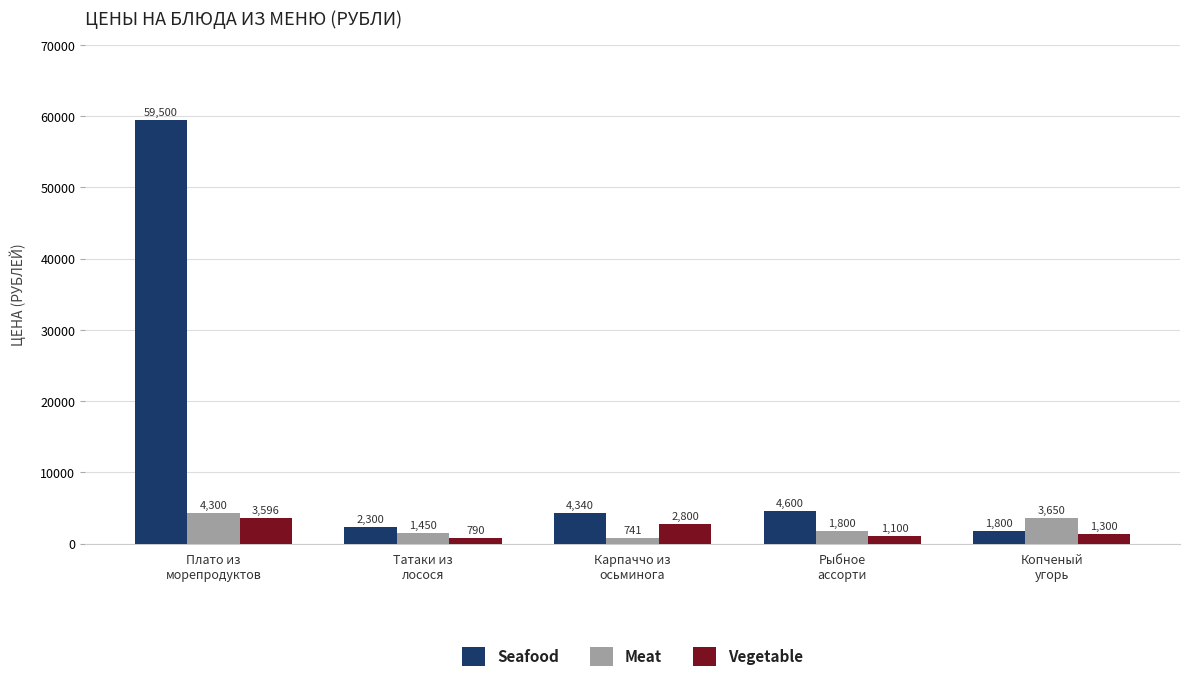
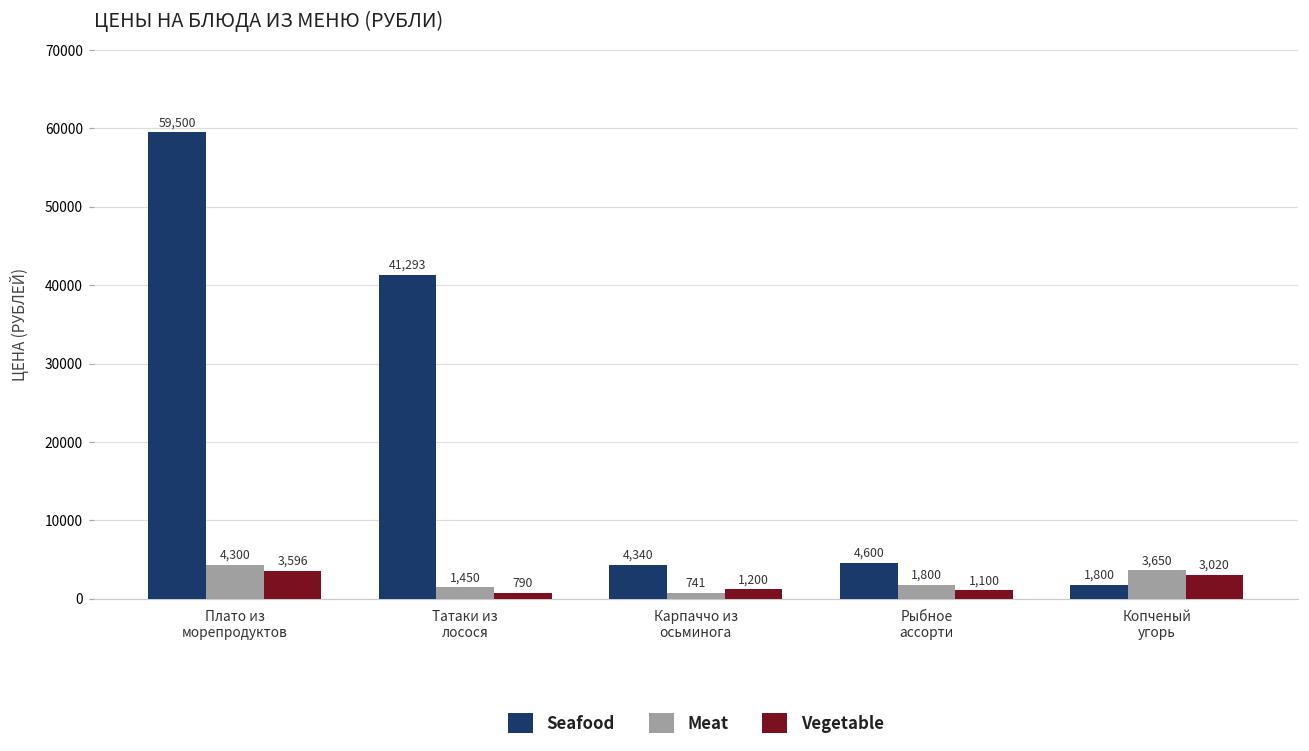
  {
    "Seafood": {
      "Плато из морепродуктов": "59,500",
-     "Татаки из лосося": "2,300",
+     "Татаки из лосося": "41,293",
      "Карпаччо из осьминога": "4,340",
      "Рыбное ассорти": "4,600",
      "Копченый угорь": "1,800"
    },
    "Meat": {
      "Плато из морепродуктов": "4,300",
      "Татаки из лосося": "1,450",
      "Карпаччо из осьминога": "741",
      "Рыбное ассорти": "1,800",
      "Копченый угорь": "3,650"
    },
    "Vegetable": {
      "Плато из морепродуктов": "3,596",
      "Татаки из лосося": "790",
-     "Карпаччо из осьминога": "2,800",
+     "Карпаччо из осьминога": "1,200",
      "Рыбное ассорти": "1,100",
-     "Копченый угорь": "1,300"
+     "Копченый угорь": "3,020"
    }
  }
